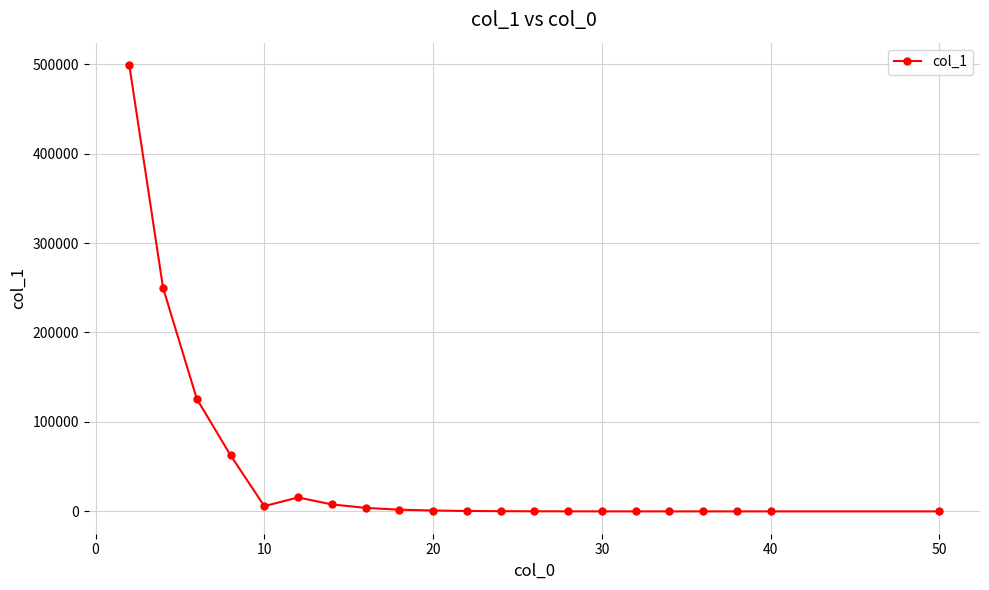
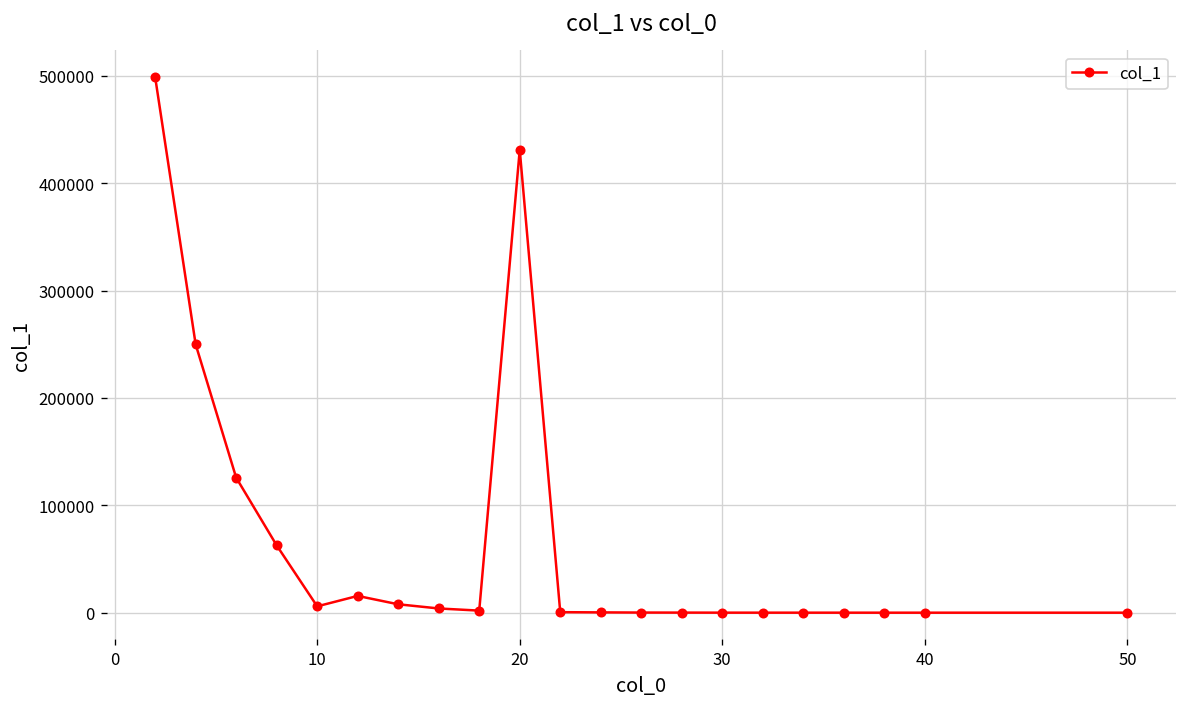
  {
    "10": 10000,
-   "20": 0,
+   "20": 430000,
    "30": 0,
    "40": 0,
    "50": 0
  }
